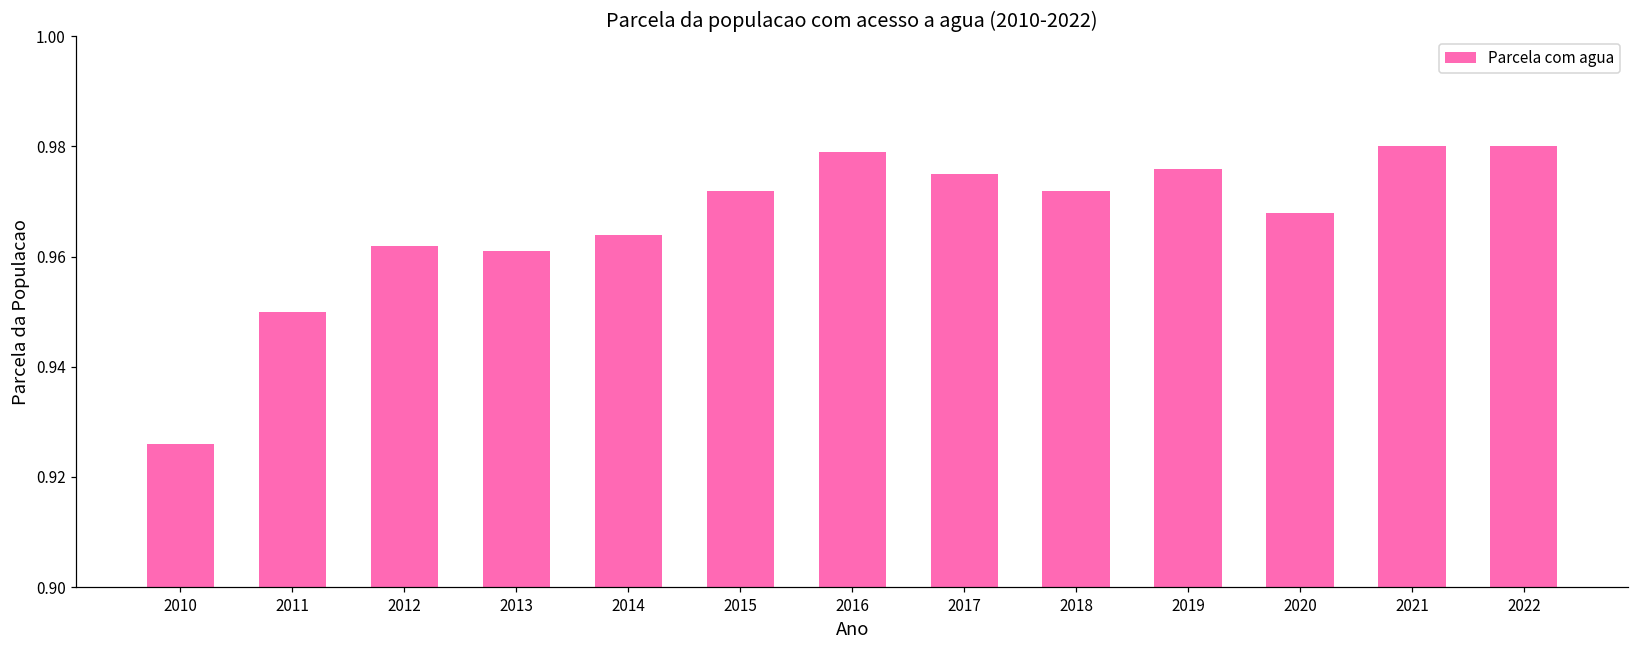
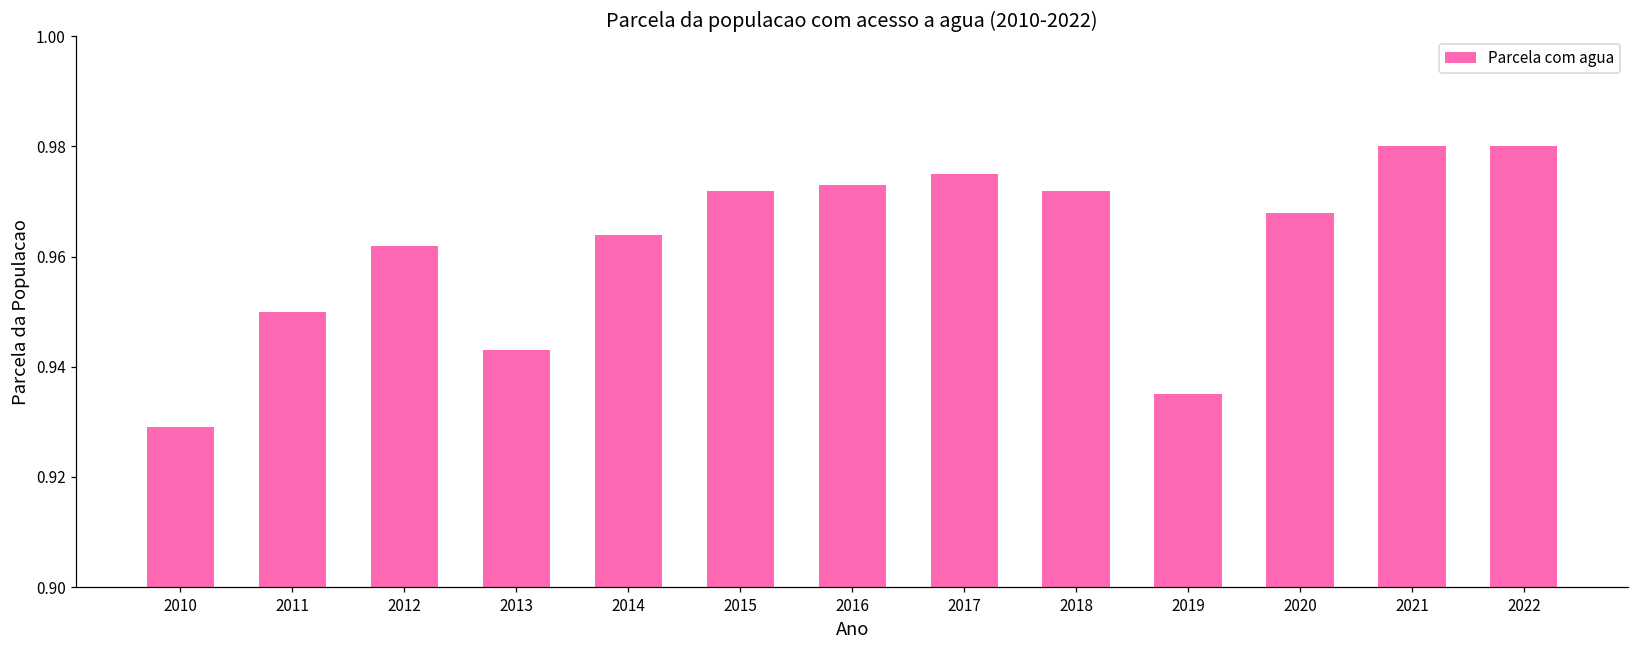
  {
-   "2010": 0.926,
+   "2010": 0.929,
    "2011": 0.950,
    "2012": 0.962,
-   "2013": 0.961,
+   "2013": 0.943,
    "2014": 0.964,
    "2015": 0.972,
-   "2016": 0.979,
+   "2016": 0.973,
    "2017": 0.975,
    "2018": 0.972,
-   "2019": 0.976,
+   "2019": 0.935,
    "2020": 0.968,
    "2021": 0.980,
    "2022": 0.980
  }
